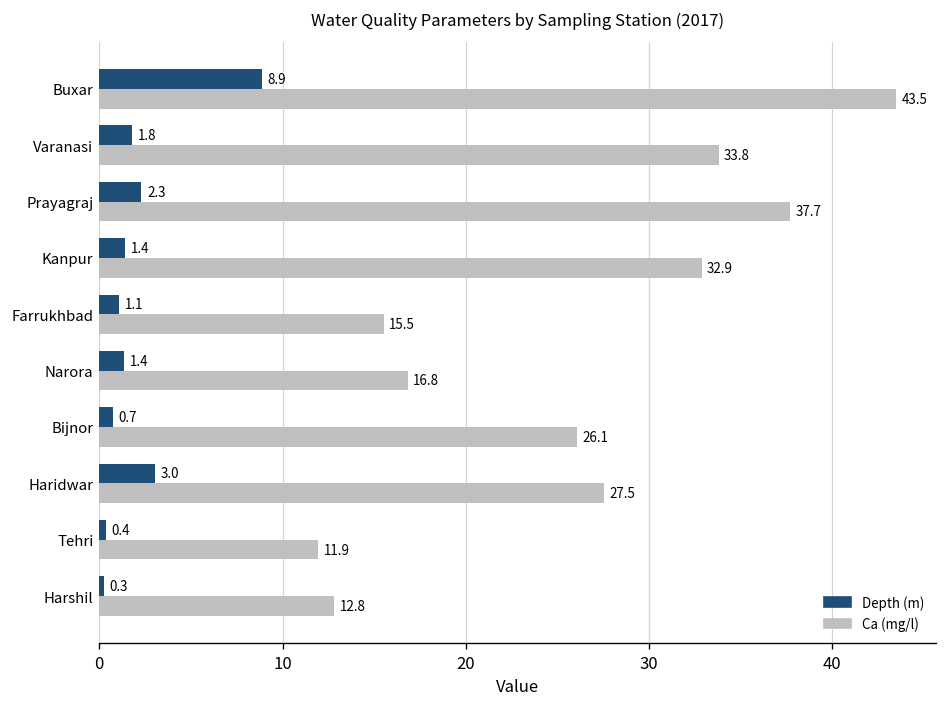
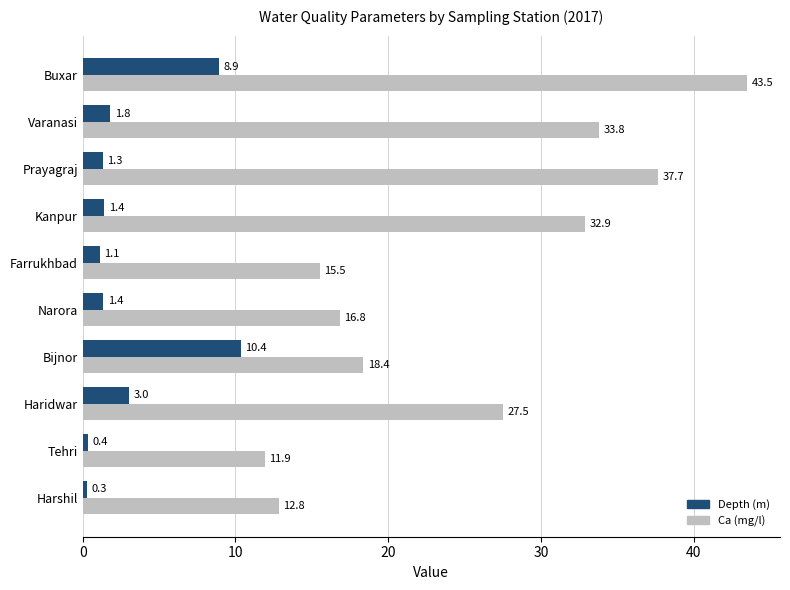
  {
    "Depth (m)": {
      "Buxar": 8.9,
      "Varanasi": 1.8,
-     "Prayagraj": 2.3,
+     "Prayagraj": 1.3,
      "Kanpur": 1.4,
      "Farrukhbad": 1.1,
      "Narora": 1.4,
-     "Bijnor": 0.7,
+     "Bijnor": 10.4,
      "Haridwar": 3.0,
      "Tehri": 0.4,
      "Harshil": 0.3
    },
    "Ca (mg/l)": {
      "Buxar": 43.5,
      "Varanasi": 33.8,
      "Prayagraj": 37.7,
      "Kanpur": 32.9,
      "Farrukhbad": 15.5,
      "Narora": 16.8,
-     "Bijnor": 26.1,
+     "Bijnor": 18.4,
      "Haridwar": 27.5,
      "Tehri": 11.9,
      "Harshil": 12.8
    }
  }
